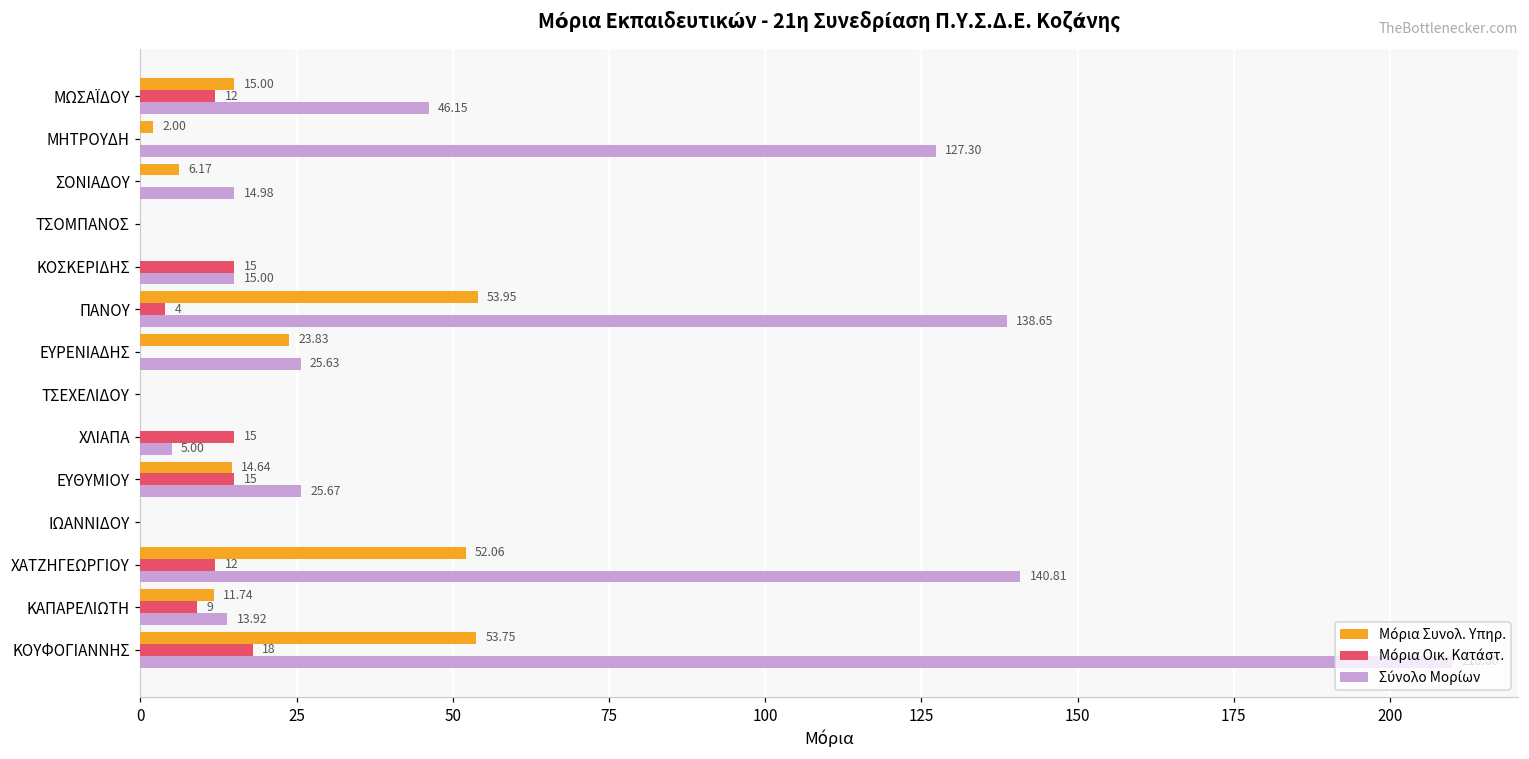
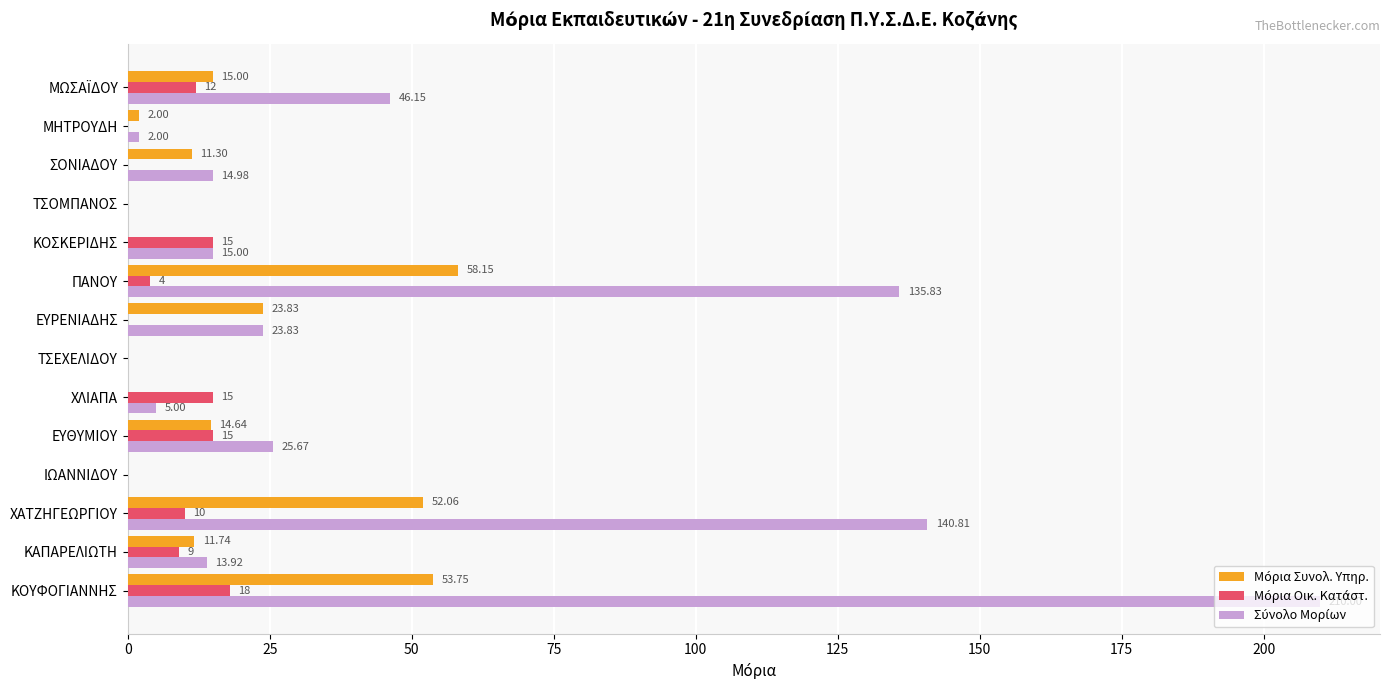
  {
    "Μόρια Συνολ. Υπηρ.": {
      "ΜΩΣΑΪΔΟΥ": 15.00,
      "ΜΗΤΡΟΥΔΗ": 2.00,
-     "ΣΟΝΙΑΔΟΥ": 6.17,
-     "ΠΑΝΟΥ": 53.95,
+     "ΣΟΝΙΑΔΟΥ": 11.30,
+     "ΠΑΝΟΥ": 58.15,
      "ΕΥΡΕΝΙΑΔΗΣ": 23.83,
      "ΕΥΘΥΜΙΟΥ": 14.64,
      "ΧΑΤΖΗΓΕΩΡΓΙΟΥ": 52.06,
      "ΚΑΠΑΡΕΛΙΩΤΗ": 11.74,
      "ΚΟΥΦΟΓΙΑΝΝΗΣ": 53.75
    },
    "Μόρια Οικ. Κατάστ.": {
      "ΜΩΣΑΪΔΟΥ": 12,
      "ΚΟΣΚΕΡΙΔΗΣ": 15,
      "ΠΑΝΟΥ": 4,
      "ΧΛΙΑΠΑ": 15,
      "ΕΥΘΥΜΙΟΥ": 15,
-     "ΧΑΤΖΗΓΕΩΡΓΙΟΥ": 12,
+     "ΧΑΤΖΗΓΕΩΡΓΙΟΥ": 10,
      "ΚΑΠΑΡΕΛΙΩΤΗ": 9,
      "ΚΟΥΦΟΓΙΑΝΝΗΣ": 18
    },
    "Σύνολο Μορίων": {
      "ΜΩΣΑΪΔΟΥ": 46.15,
-     "ΜΗΤΡΟΥΔΗ": 127.30,
+     "ΜΗΤΡΟΥΔΗ": 2.00,
      "ΣΟΝΙΑΔΟΥ": 14.98,
      "ΚΟΣΚΕΡΙΔΗΣ": 15.00,
-     "ΠΑΝΟΥ": 138.65,
-     "ΕΥΡΕΝΙΑΔΗΣ": 25.63,
+     "ΠΑΝΟΥ": 135.83,
+     "ΕΥΡΕΝΙΑΔΗΣ": 23.83,
      "ΧΛΙΑΠΑ": 5.00,
      "ΕΥΘΥΜΙΟΥ": 25.67,
      "ΧΑΤΖΗΓΕΩΡΓΙΟΥ": 140.81,
      "ΚΑΠΑΡΕΛΙΩΤΗ": 13.92
    }
  }
